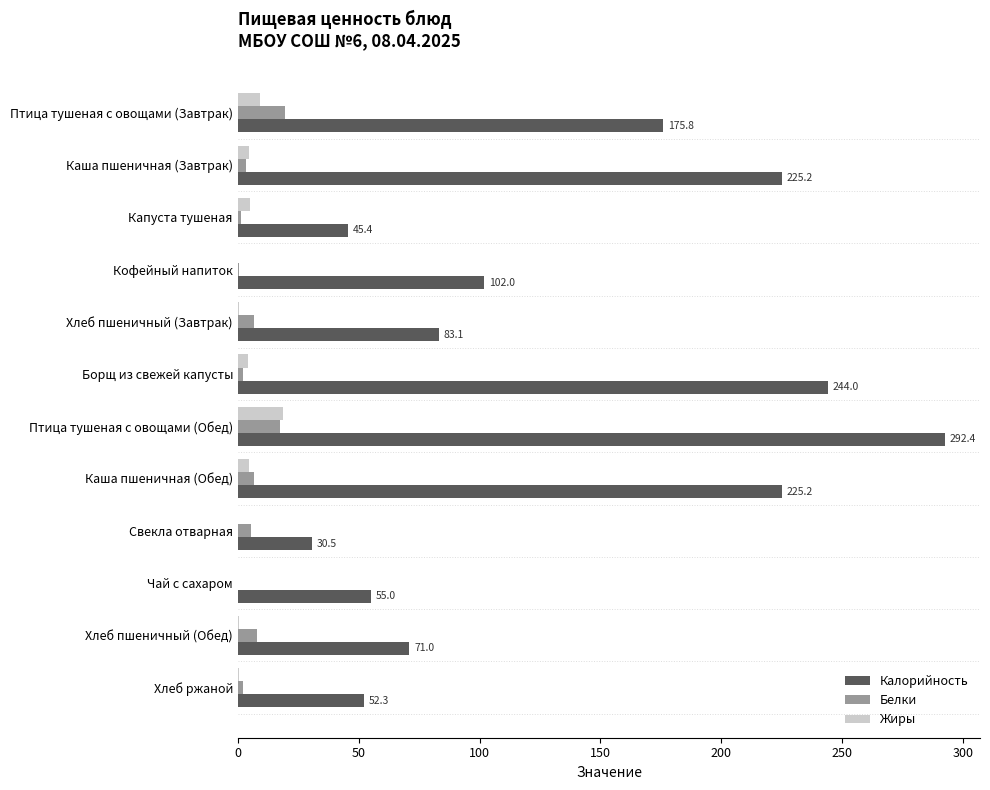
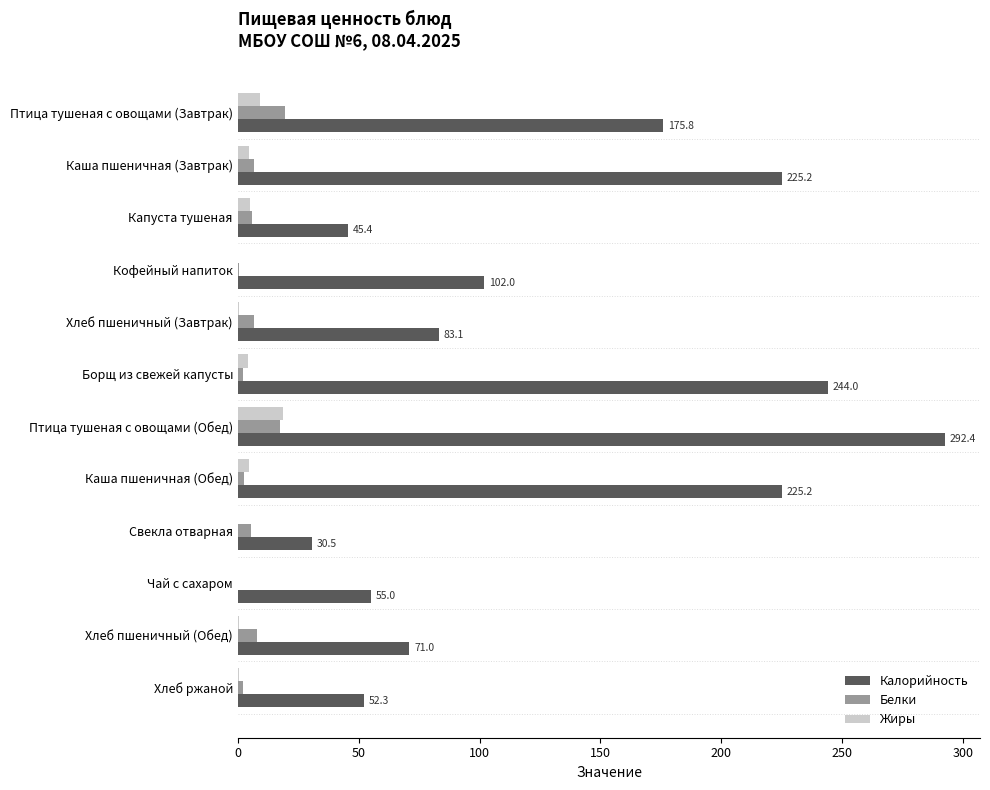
  {
    "Калорийность": {
      "Птица тушеная с овощами (Завтрак)": 175.8,
      "Каша пшеничная (Завтрак)": 225.2,
      "Капуста тушеная": 45.4,
      "Кофейный напиток": 102.0,
      "Хлеб пшеничный (Завтрак)": 83.1,
      "Борщ из свежей капусты": 244.0,
      "Птица тушеная с овощами (Обед)": 292.4,
      "Каша пшеничная (Обед)": 225.2,
      "Свекла отварная": 30.5,
      "Чай с сахаром": 55.0,
      "Хлеб пшеничный (Обед)": 71.0,
      "Хлеб ржаной": 52.3
    },
    "Белки": {
      "Птица тушеная с овощами (Завтрак)": 20,
-     "Каша пшеничная (Завтрак)": 3,
-     "Капуста тушеная": 1,
+     "Каша пшеничная (Завтрак)": 7,
+     "Капуста тушеная": 6,
      "Хлеб пшеничный (Завтрак)": 7,
      "Борщ из свежей капусты": 2,
      "Птица тушеная с овощами (Обед)": 17,
-     "Каша пшеничная (Обед)": 7,
+     "Каша пшеничная (Обед)": 3,
      "Свекла отварная": 5,
      "Хлеб пшеничный (Обед)": 8,
      "Хлеб ржаной": 2
    },
    "Жиры": {
      "Птица тушеная с овощами (Завтрак)": 9,
      "Каша пшеничная (Завтрак)": 5,
      "Капуста тушеная": 5,
      "Борщ из свежей капусты": 4,
      "Птица тушеная с овощами (Обед)": 19,
      "Каша пшеничная (Обед)": 5,
      "Свекла отварная": 0,
      "Чай с сахаром": 0
    }
  }
